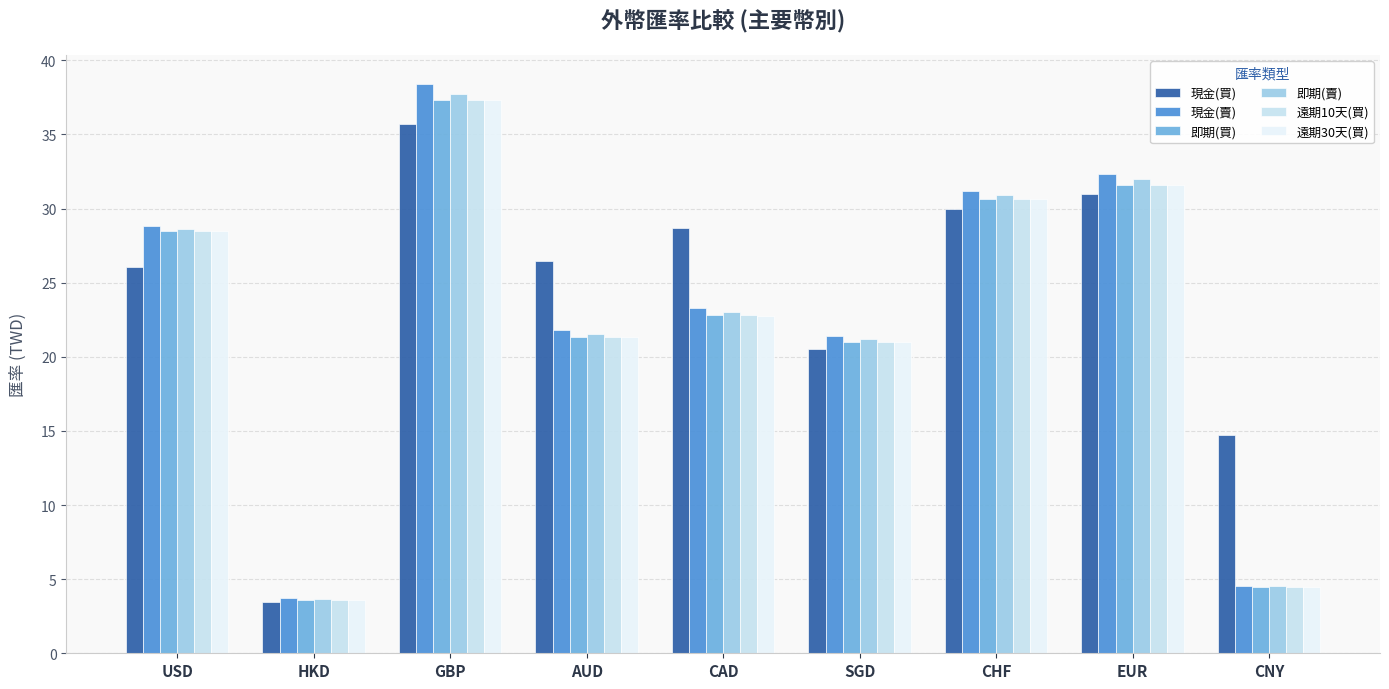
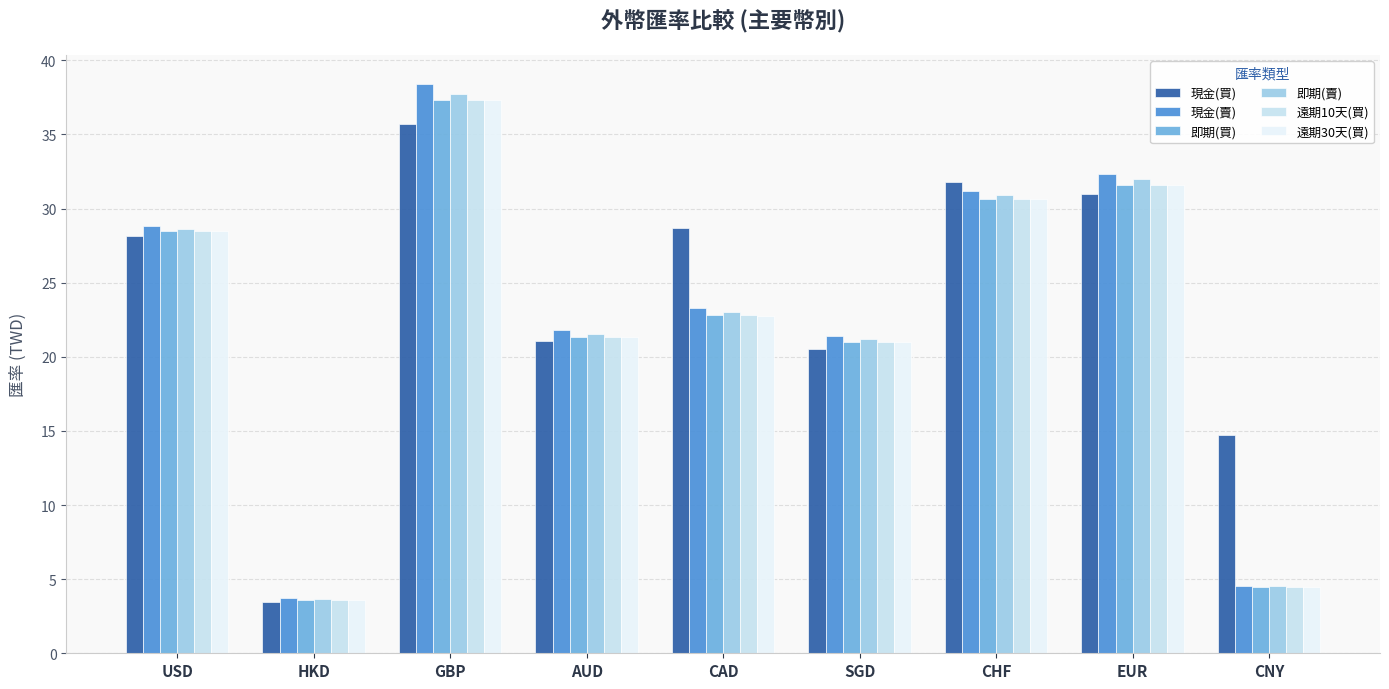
  {
    "現金(買)": {
-     "USD": 26.1,
+     "USD": 28.2,
      "HKD": 3.5,
      "GBP": 35.7,
-     "AUD": 26.5,
+     "AUD": 21.1,
      "CAD": 28.7,
      "SGD": 20.5,
-     "CHF": 30.0,
+     "CHF": 31.8,
      "EUR": 31.0,
      "CNY": 14.7
    }
  }
